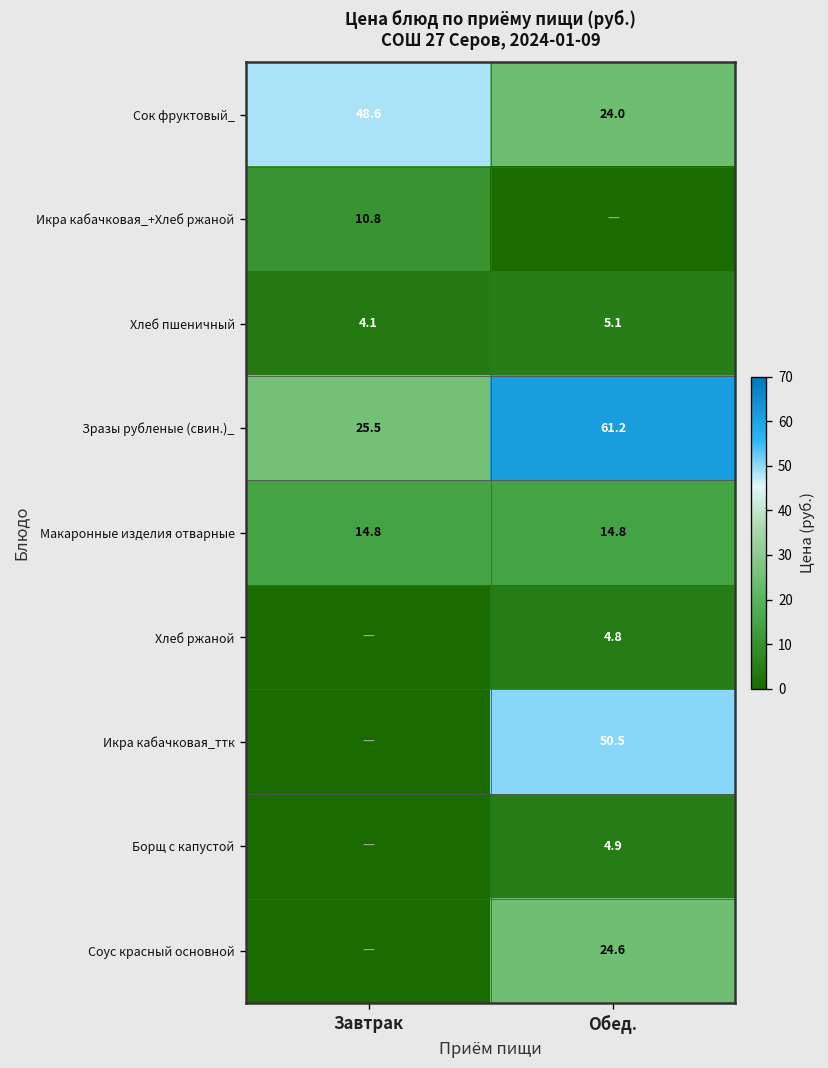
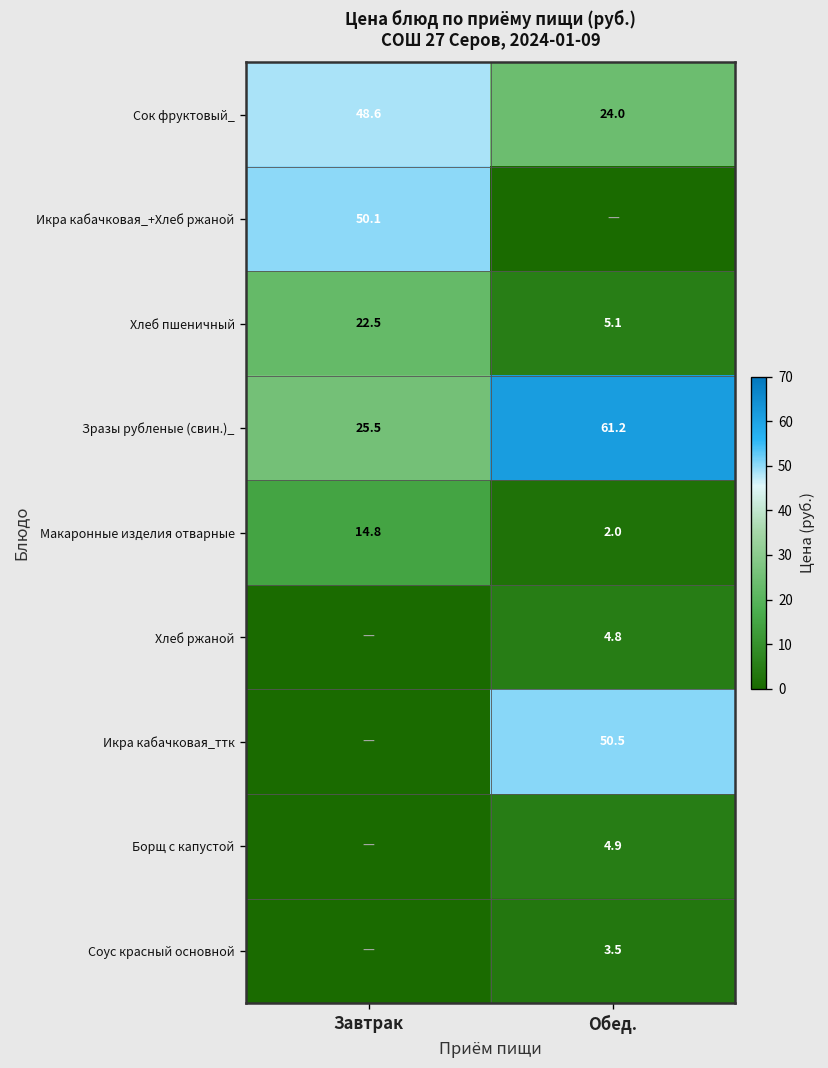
  {
    "Сок фруктовый_": {
      "Завтрак": 48.6,
      "Обед.": 24.0
    },
    "Икра кабачковая_+Хлеб ржаной": {
-     "Завтрак": 10.8
+     "Завтрак": 50.1
    },
    "Хлеб пшеничный": {
-     "Завтрак": 4.1,
+     "Завтрак": 22.5,
      "Обед.": 5.1
    },
    "Зразы рубленые (свин.)_": {
      "Завтрак": 25.5,
      "Обед.": 61.2
    },
    "Макаронные изделия отварные": {
      "Завтрак": 14.8,
-     "Обед.": 14.8
+     "Обед.": 2.0
    },
    "Хлеб ржаной": {
      "Обед.": 4.8
    },
    "Икра кабачковая_ттк": {
      "Обед.": 50.5
    },
    "Борщ с капустой": {
      "Обед.": 4.9
    },
    "Соус красный основной": {
-     "Обед.": 24.6
+     "Обед.": 3.5
    }
  }
